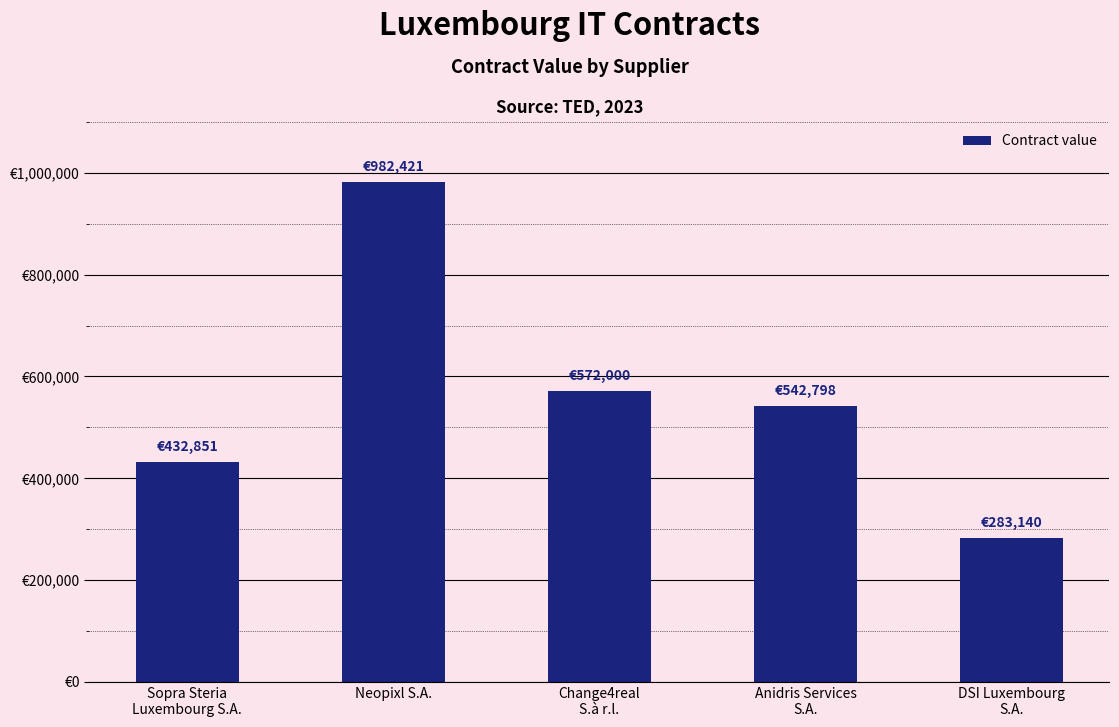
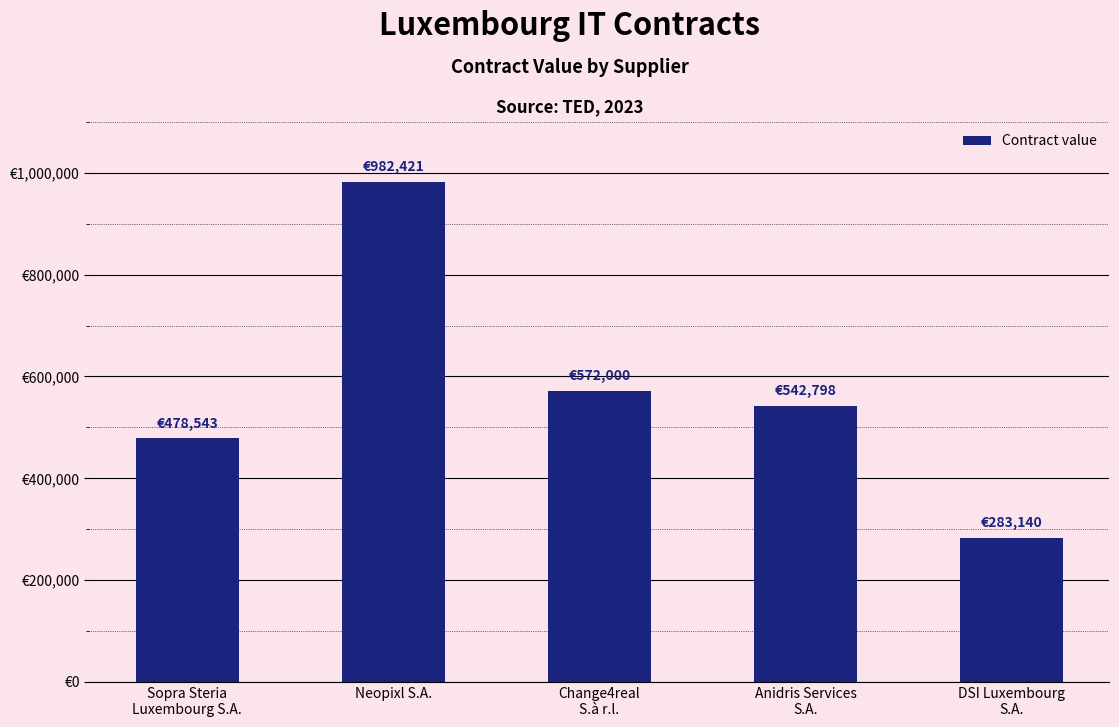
  {
-   "Sopra Steria Luxembourg S.A.": "€432,851",
+   "Sopra Steria Luxembourg S.A.": "€478,543",
    "Neopixl S.A.": "€982,421",
    "Change4real S.à r.l.": "€572,000",
    "Anidris Services S.A.": "€542,798",
    "DSI Luxembourg S.A.": "€283,140"
  }
